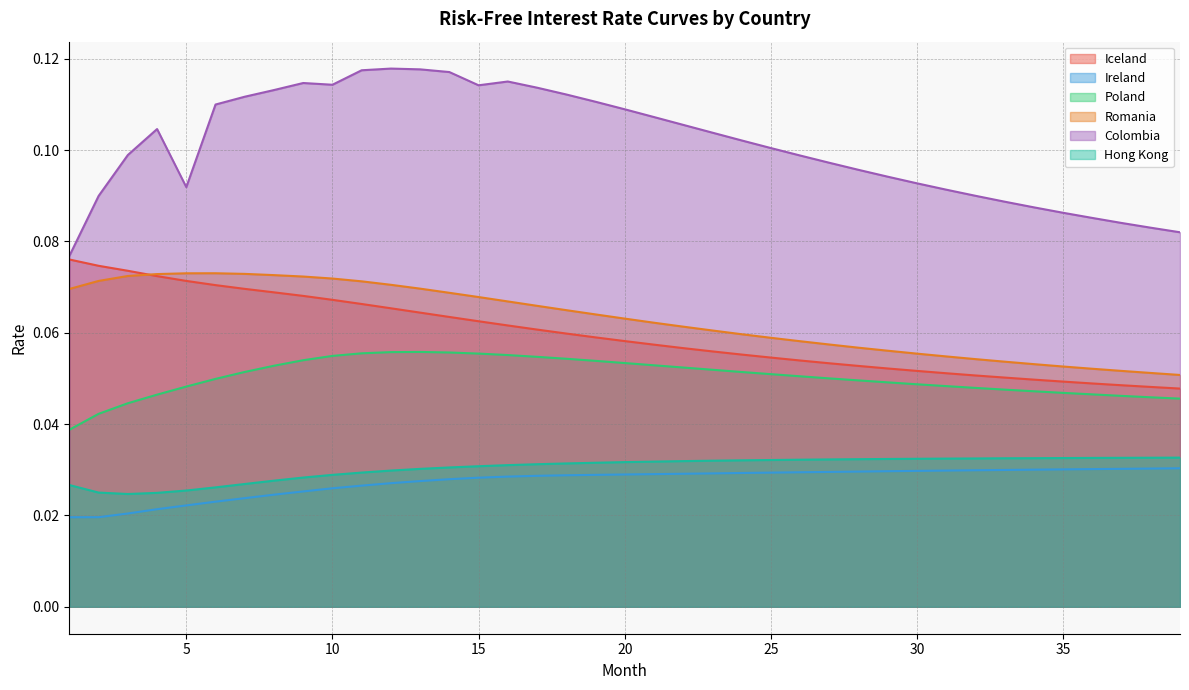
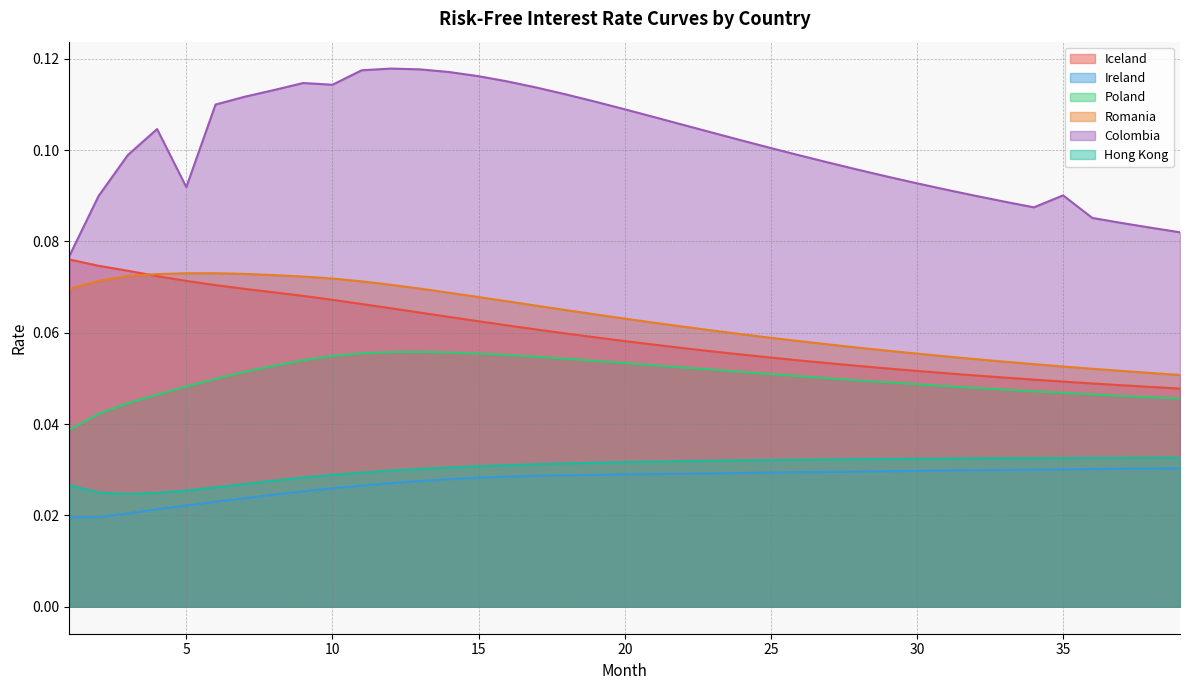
  {
    "Colombia": {
      "5": 0.092,
      "10": 0.114,
-     "15": 0.114,
+     "15": 0.116,
      "20": 0.109,
      "25": 0.100,
      "30": 0.093,
-     "35": 0.086
+     "35": 0.090
    }
  }
